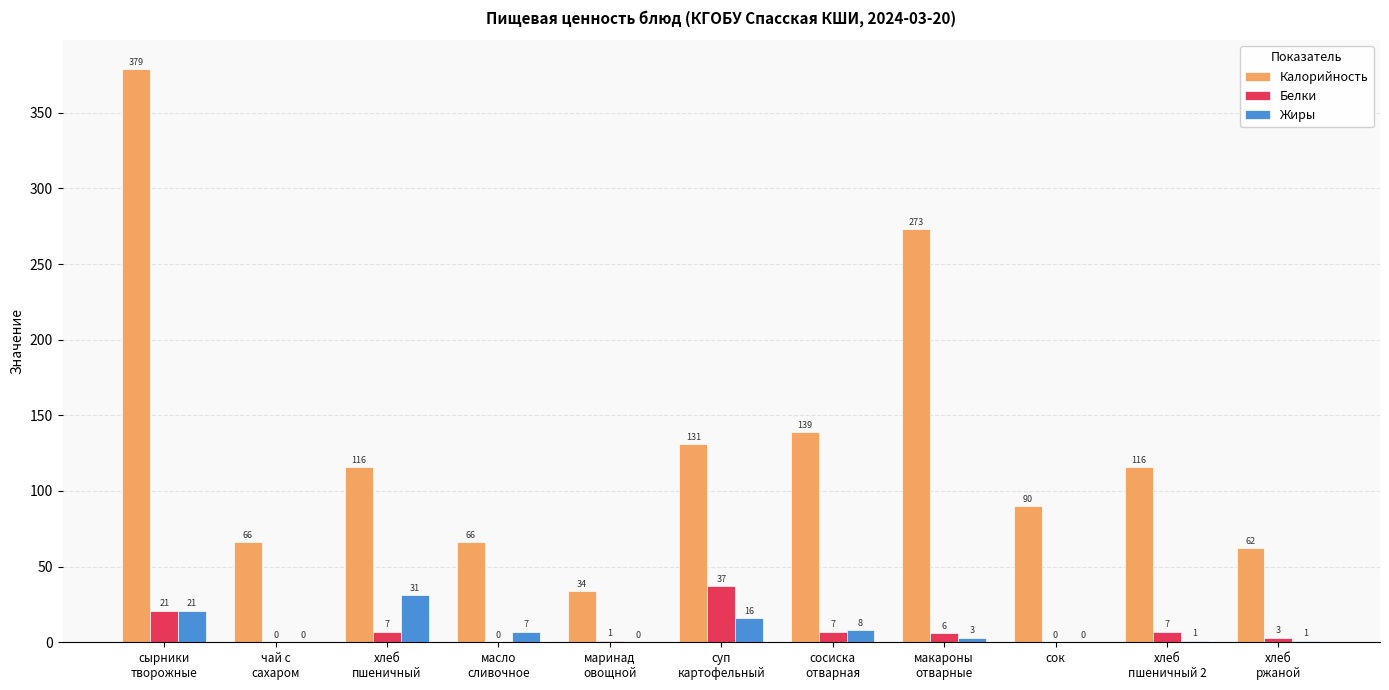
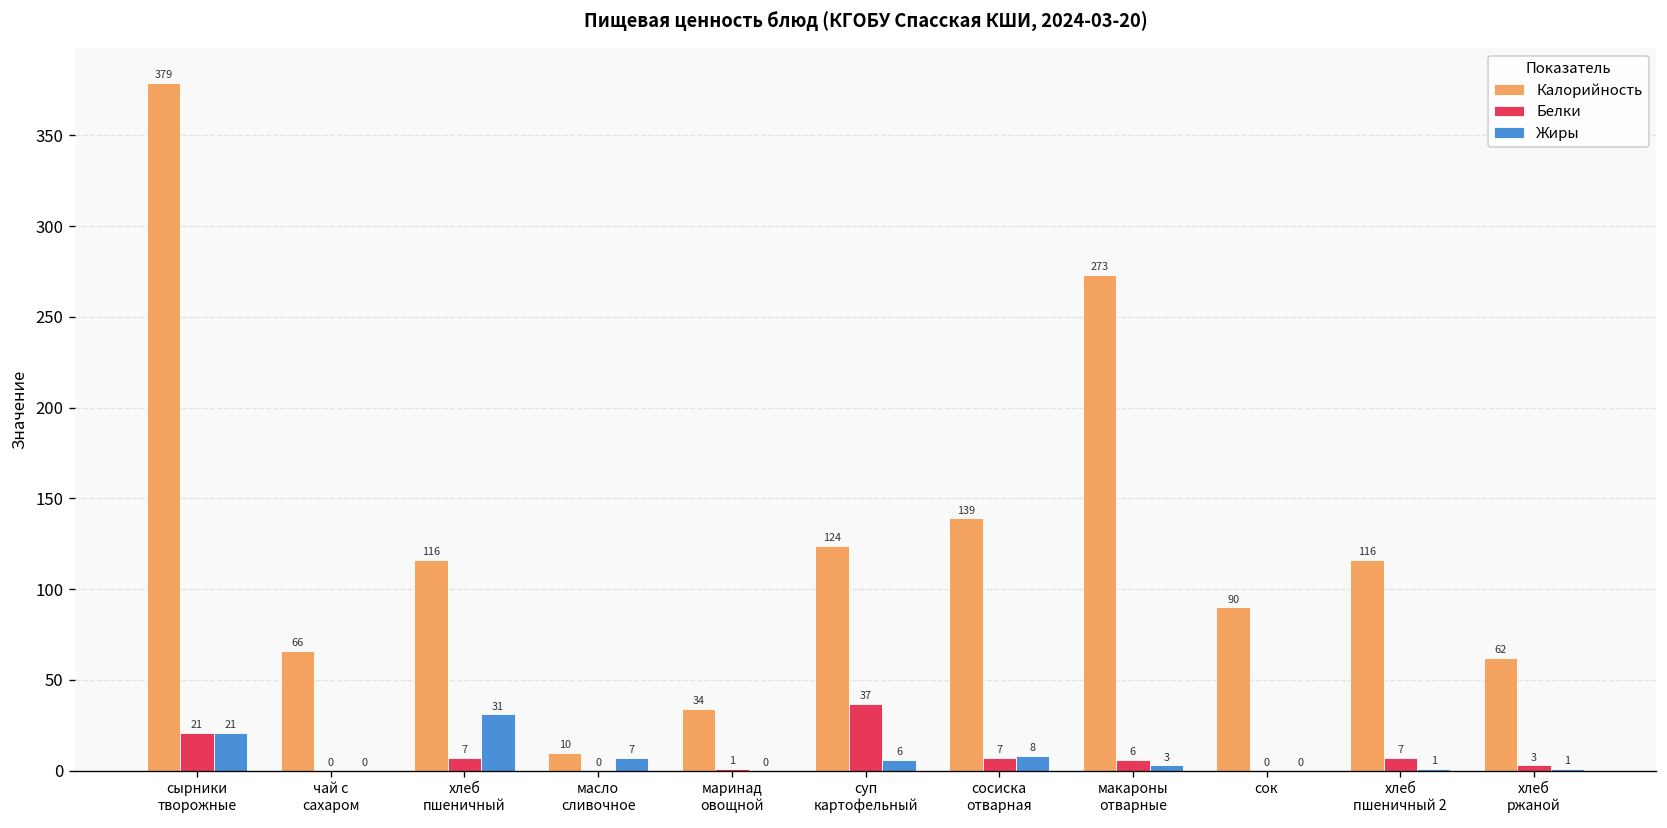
  {
    "Калорийность": {
      "сырники творожные": 379,
      "чай с сахаром": 66,
      "хлеб пшеничный": 116,
-     "масло сливочное": 66,
+     "масло сливочное": 10,
      "маринад овощной": 34,
-     "суп картофельный": 131,
+     "суп картофельный": 124,
      "сосиска отварная": 139,
      "макароны отварные": 273,
      "сок": 90,
      "хлеб пшеничный 2": 116,
      "хлеб ржаной": 62
    },
    "Белки": {
      "сырники творожные": 21,
      "чай с сахаром": 0,
      "хлеб пшеничный": 7,
      "масло сливочное": 0,
      "маринад овощной": 1,
      "суп картофельный": 37,
      "сосиска отварная": 7,
      "макароны отварные": 6,
      "сок": 0,
      "хлеб пшеничный 2": 7,
      "хлеб ржаной": 3
    },
    "Жиры": {
      "сырники творожные": 21,
      "чай с сахаром": 0,
      "хлеб пшеничный": 31,
      "масло сливочное": 7,
      "маринад овощной": 0,
-     "суп картофельный": 16,
+     "суп картофельный": 6,
      "сосиска отварная": 8,
      "макароны отварные": 3,
      "сок": 0,
      "хлеб пшеничный 2": 1,
      "хлеб ржаной": 1
    }
  }
